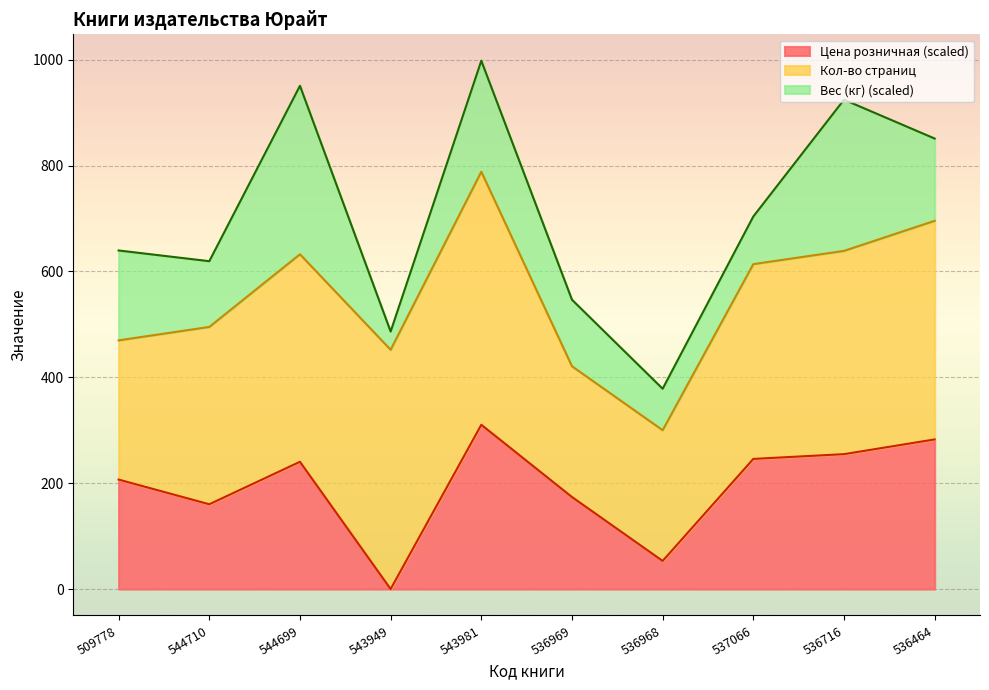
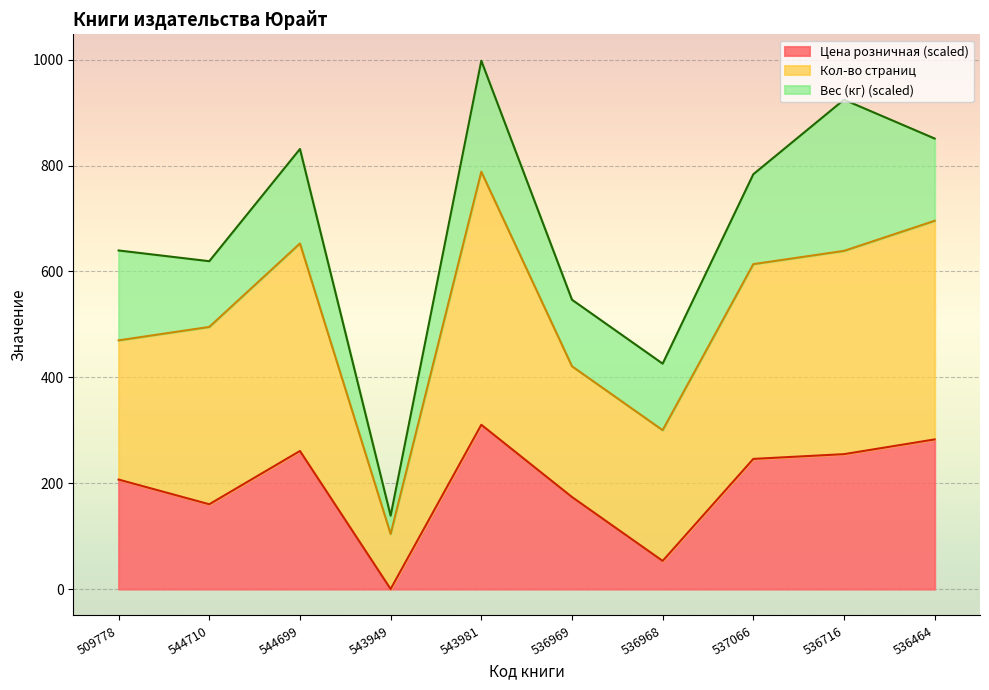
  {
    "Цена розничная (scaled)": {
      "509778": 210,
      "544710": 160,
-     "544699": 240,
+     "544699": 260,
      "543949": 0,
      "543981": 310,
      "536969": 170,
      "536968": 50,
      "537066": 250,
      "536716": 250,
      "536464": 280
    },
    "Кол-во страниц": {
      "509778": 260,
      "544710": 340,
      "544699": 390,
-     "543949": 450,
+     "543949": 100,
      "543981": 480,
      "536969": 250,
      "536968": 250,
      "537066": 370,
      "536716": 380,
      "536464": 410
    },
    "Вес (кг) (scaled)": {
      "509778": 170,
      "544710": 120,
-     "544699": 320,
+     "544699": 180,
      "543949": 30,
      "543981": 210,
      "536969": 130,
-     "536968": 80,
-     "537066": 90,
+     "536968": 130,
+     "537066": 170,
      "536464": 160
    }
  }
